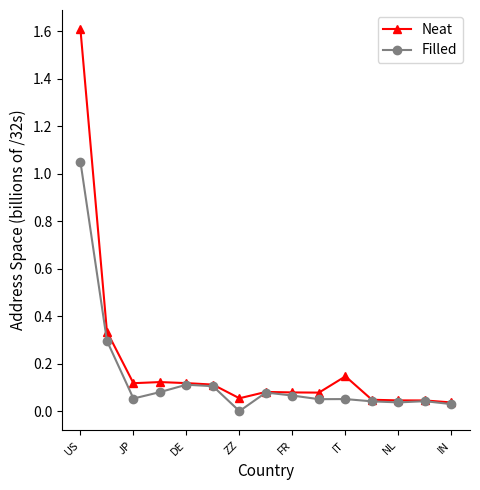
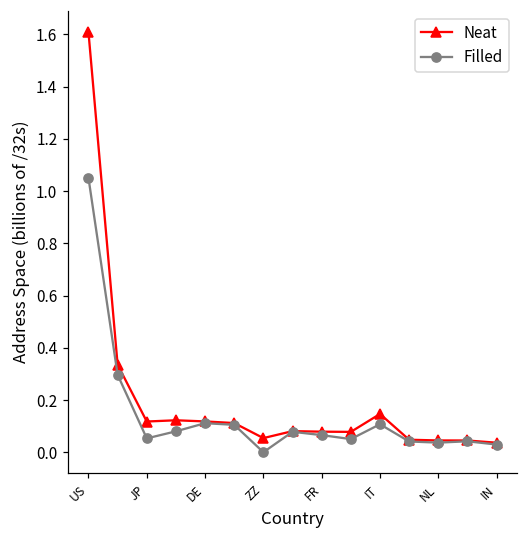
  {
    "Neat": {
      "US": 1.61,
      "JP": 0.12,
      "ZZ": 0.05,
      "FR": 0.08,
      "IT": 0.15
    },
    "Filled": {
      "US": 1.05,
      "JP": 0.05,
      "ZZ": 0.00,
      "FR": 0.07,
-     "IT": 0.05
+     "IT": 0.11
    }
  }
